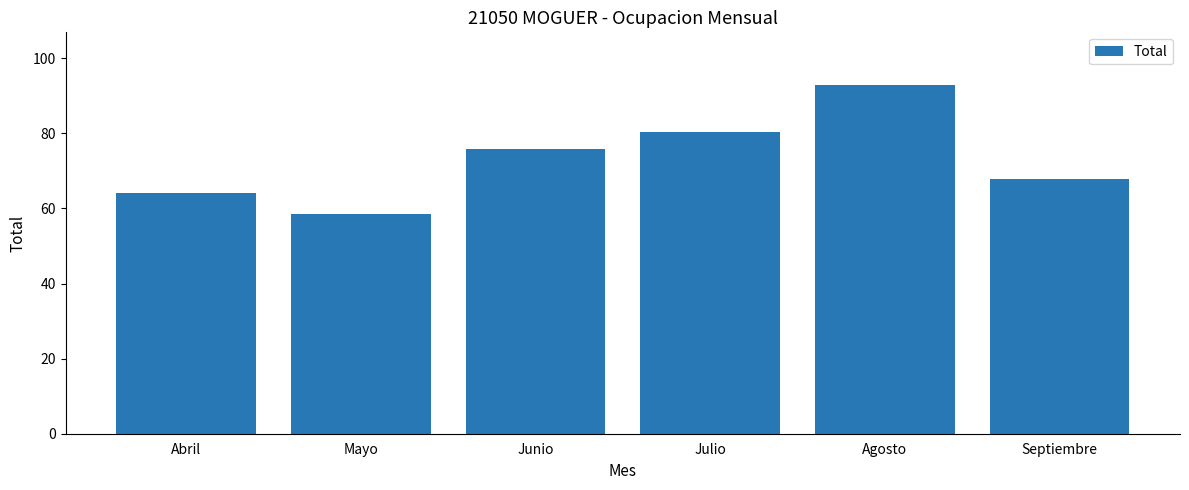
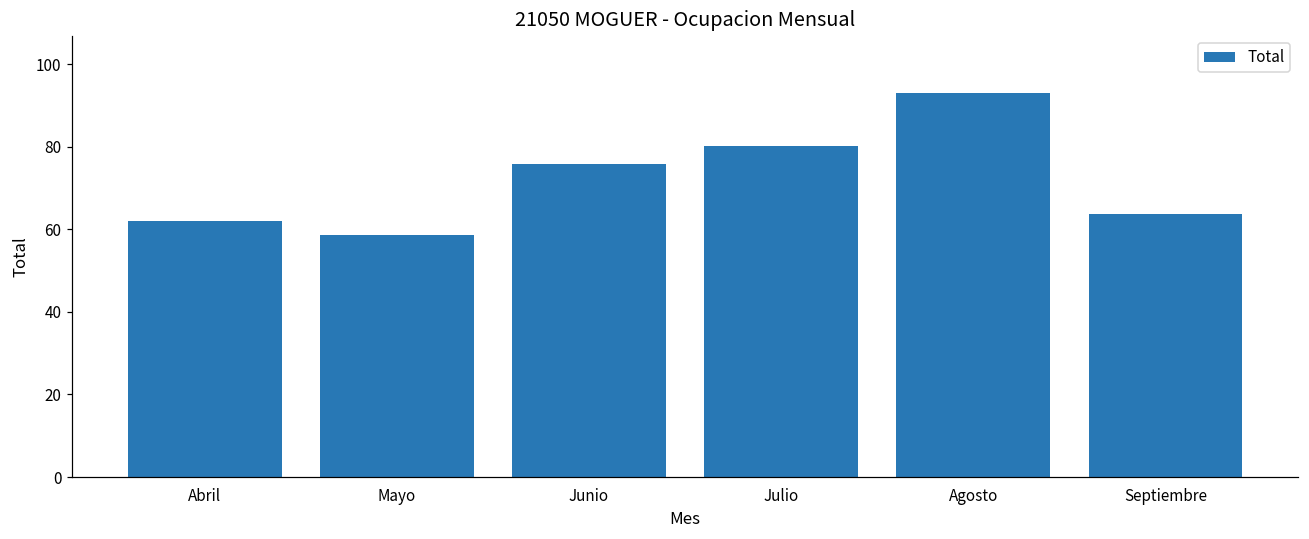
  {
-   "Abril": 64,
+   "Abril": 62,
    "Mayo": 59,
    "Junio": 76,
    "Julio": 80,
    "Agosto": 93,
-   "Septiembre": 68
+   "Septiembre": 64
  }
